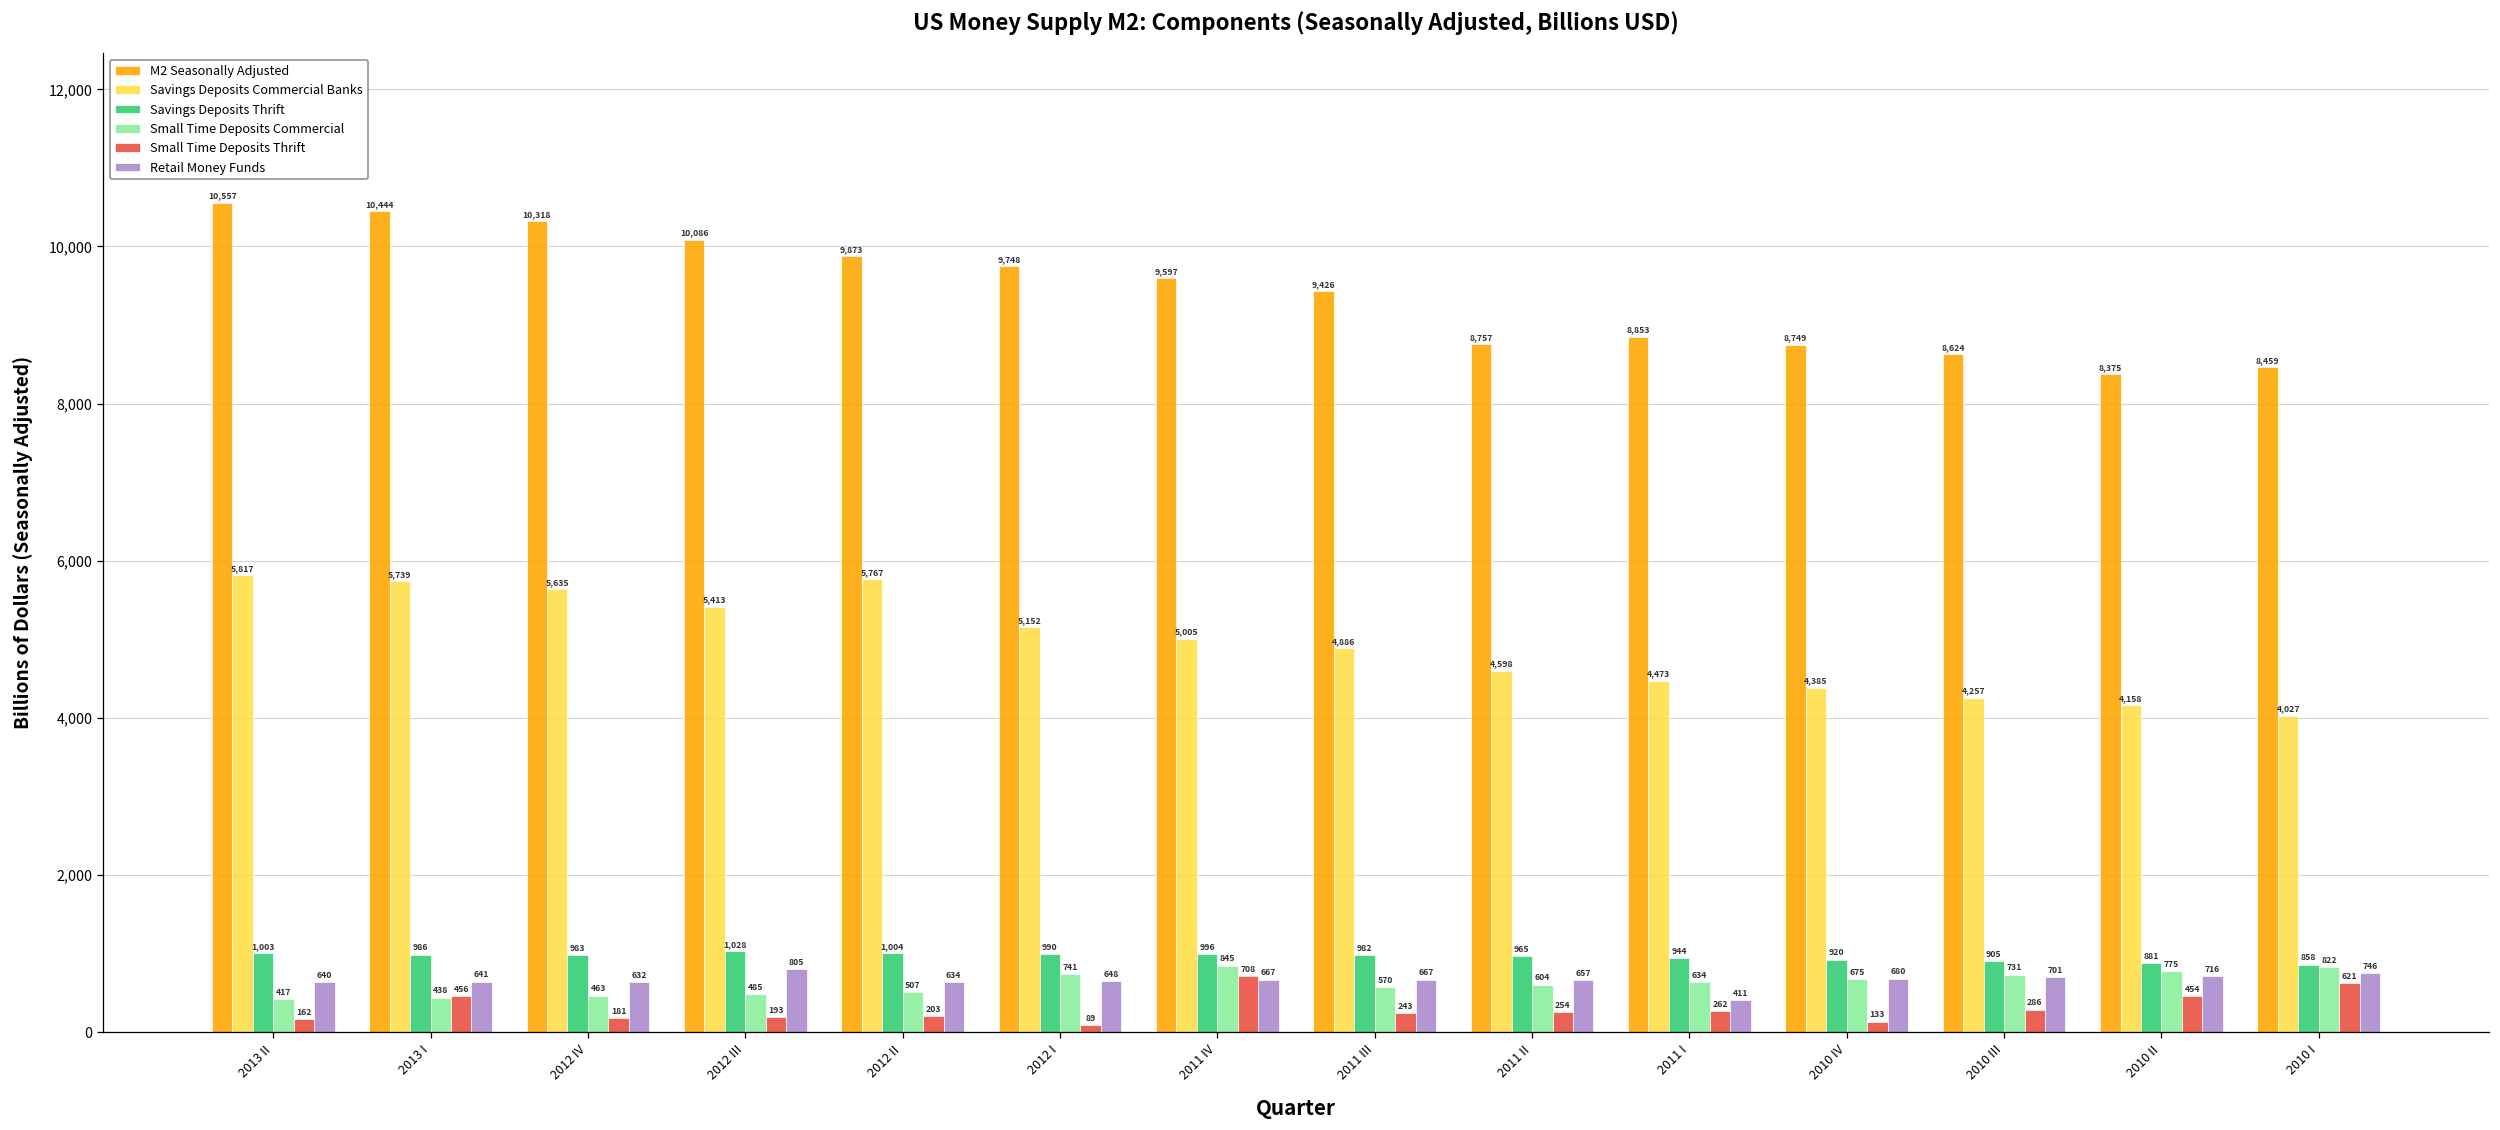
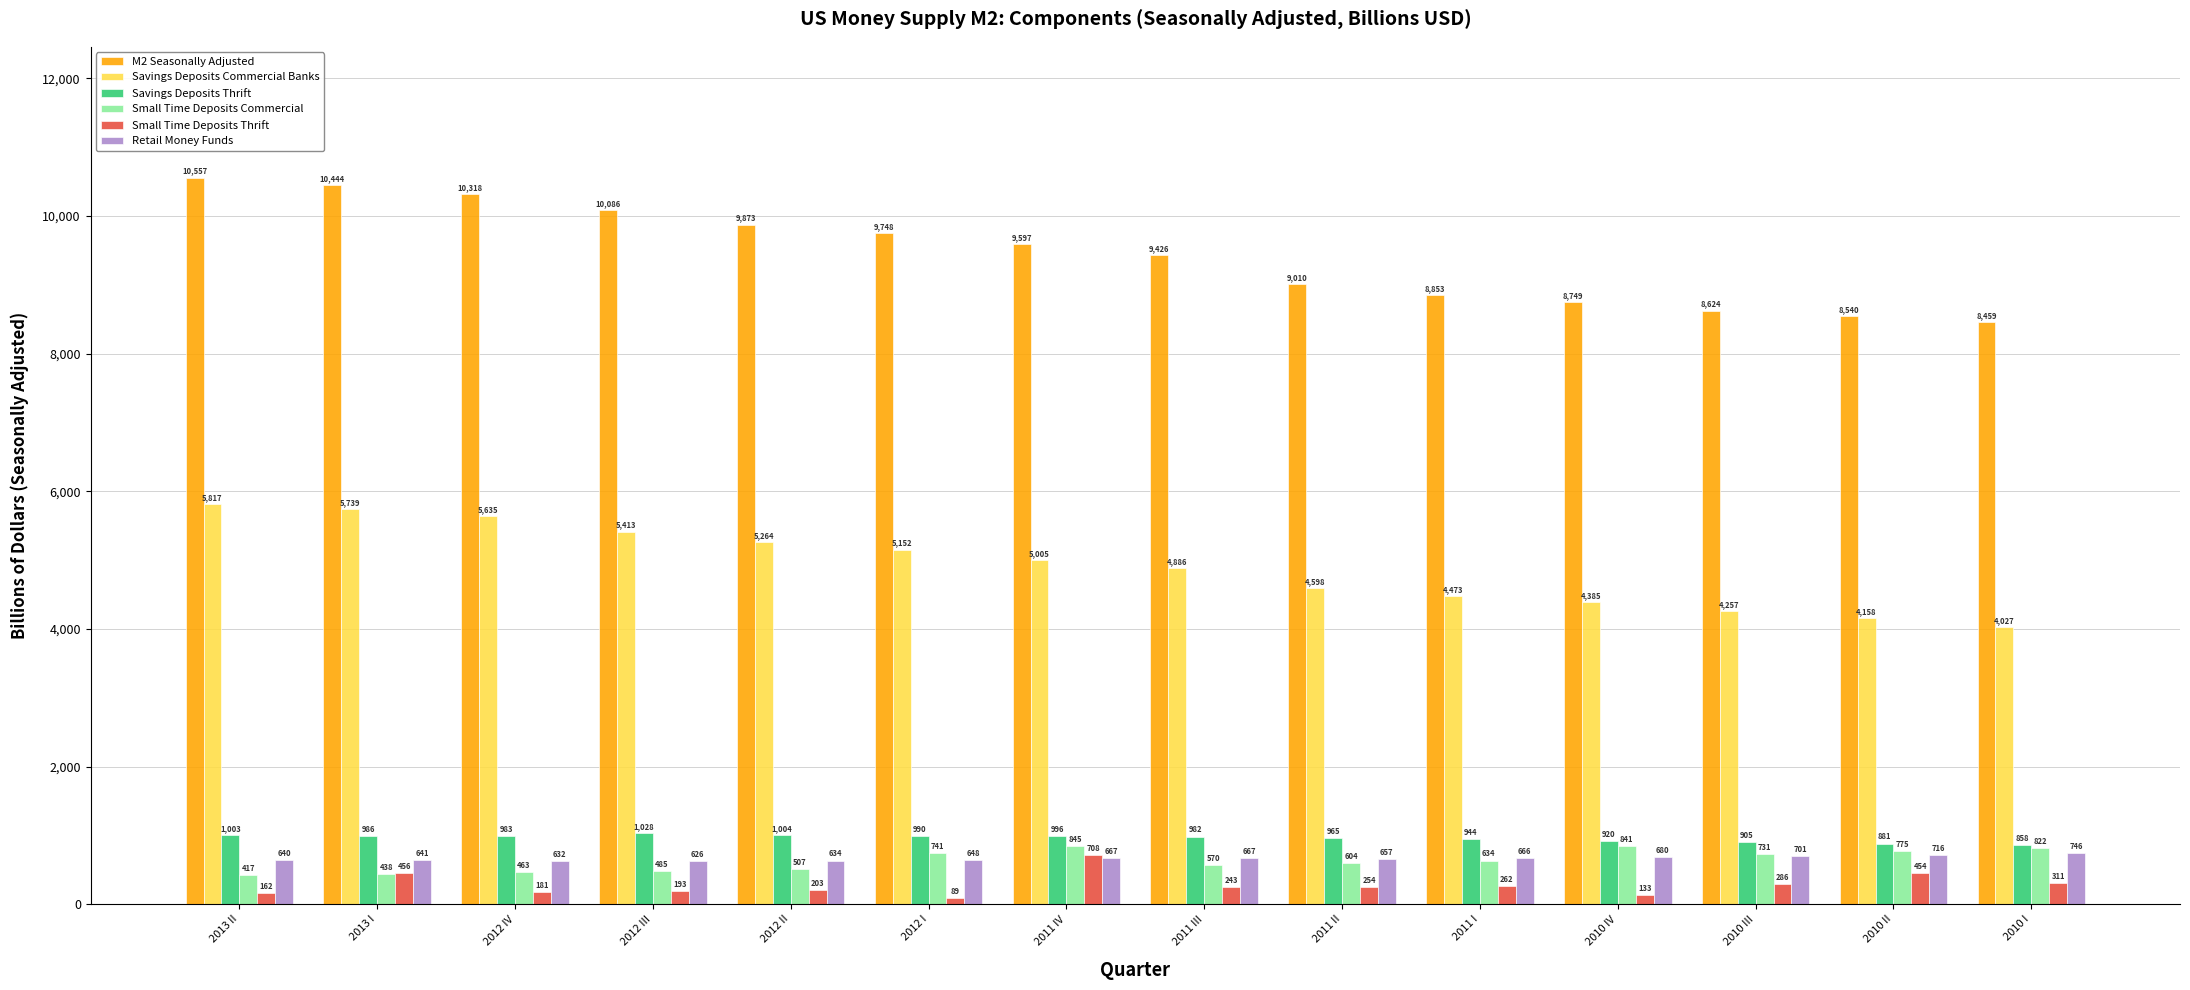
  {
    "M2 Seasonally Adjusted": {
      "2013 II": "10,557",
      "2013 I": "10,444",
      "2012 IV": "10,318",
      "2012 III": "10,086",
      "2012 II": "9,873",
      "2012 I": "9,748",
      "2011 IV": "9,597",
      "2011 III": "9,426",
-     "2011 II": "8,757",
+     "2011 II": "9,010",
      "2011 I": "8,853",
      "2010 IV": "8,749",
      "2010 III": "8,624",
-     "2010 II": "8,375",
+     "2010 II": "8,540",
      "2010 I": "8,459"
    },
    "Savings Deposits Commercial Banks": {
      "2013 II": "5,817",
      "2013 I": "5,739",
      "2012 IV": "5,635",
      "2012 III": "5,413",
-     "2012 II": "5,767",
+     "2012 II": "5,264",
      "2012 I": "5,152",
      "2011 IV": "5,005",
      "2011 III": "4,886",
      "2011 II": "4,598",
      "2011 I": "4,473",
      "2010 IV": "4,385",
      "2010 III": "4,257",
      "2010 II": "4,158",
      "2010 I": "4,027"
    },
    "Savings Deposits Thrift": {
      "2013 II": "1,003",
      "2013 I": "986",
      "2012 IV": "983",
      "2012 III": "1,028",
      "2012 II": "1,004",
      "2012 I": "990",
      "2011 IV": "996",
      "2011 III": "982",
      "2011 II": "965",
      "2011 I": "944",
      "2010 IV": "920",
      "2010 III": "905",
      "2010 II": "881",
      "2010 I": "858"
    },
    "Small Time Deposits Commercial": {
      "2013 II": "417",
      "2013 I": "438",
      "2012 IV": "463",
      "2012 III": "485",
      "2012 II": "507",
      "2012 I": "741",
      "2011 IV": "845",
      "2011 III": "570",
      "2011 II": "604",
      "2011 I": "634",
-     "2010 IV": "675",
+     "2010 IV": "841",
      "2010 III": "731",
      "2010 II": "775",
      "2010 I": "822"
    },
    "Small Time Deposits Thrift": {
      "2013 II": "162",
      "2013 I": "456",
      "2012 IV": "181",
      "2012 III": "193",
      "2012 II": "203",
      "2012 I": "89",
      "2011 IV": "708",
      "2011 III": "243",
      "2011 II": "254",
      "2011 I": "262",
      "2010 IV": "133",
      "2010 III": "286",
      "2010 II": "454",
-     "2010 I": "621"
+     "2010 I": "311"
    },
    "Retail Money Funds": {
      "2013 II": "640",
      "2013 I": "641",
      "2012 IV": "632",
-     "2012 III": "805",
+     "2012 III": "626",
      "2012 II": "634",
      "2012 I": "648",
      "2011 IV": "667",
      "2011 III": "667",
      "2011 II": "657",
-     "2011 I": "411",
+     "2011 I": "666",
      "2010 IV": "680",
      "2010 III": "701",
      "2010 II": "716",
      "2010 I": "746"
    }
  }
